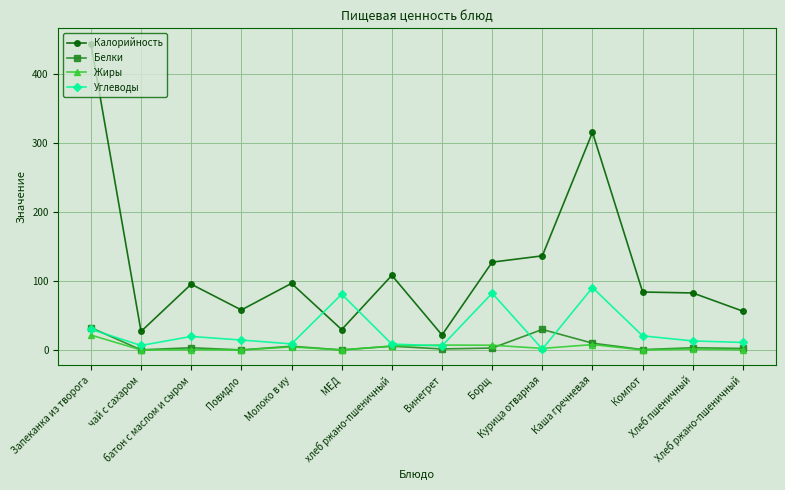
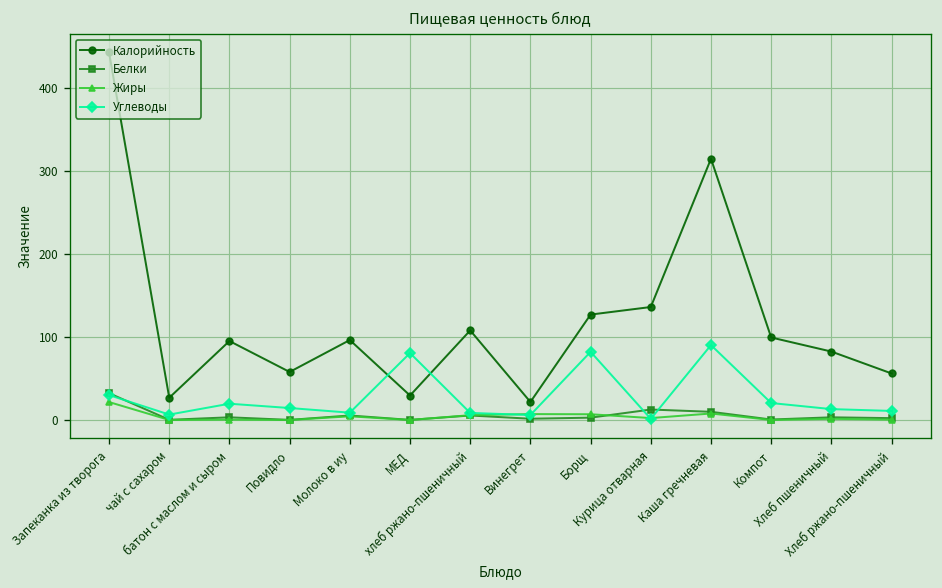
  {
    "Калорийность": {
      "чай с сахаром": 30,
      "батон с маслом и сыром": 100,
      "Повидло": 60,
      "Молоко в иу": 100,
      "МЕД": 30,
      "хлеб ржано-пшеничный": 110,
      "Винегрет": 20,
      "Борщ": 130,
      "Курица отварная": 140,
      "Каша гречневая": 320,
-     "Компот": 80,
+     "Компот": 100,
      "Хлеб пшеничный": 80,
      "Хлеб ржано-пшеничный": 60
    },
    "Белки": {
      "Винегрет": 0,
      "Борщ": 0,
-     "Курица отварная": 30
+     "Курица отварная": 10
    },
    "Жиры": {
      "Запеканка из творога": 20,
      "Борщ": 10
    },
    "Углеводы": {
      "чай с сахаром": 10,
      "батон с маслом и сыром": 20,
      "Повидло": 10,
      "МЕД": 80,
      "Борщ": 80,
      "Каша гречневая": 90,
      "Компот": 20,
      "Хлеб пшеничный": 10,
      "Хлеб ржано-пшеничный": 10
    }
  }
